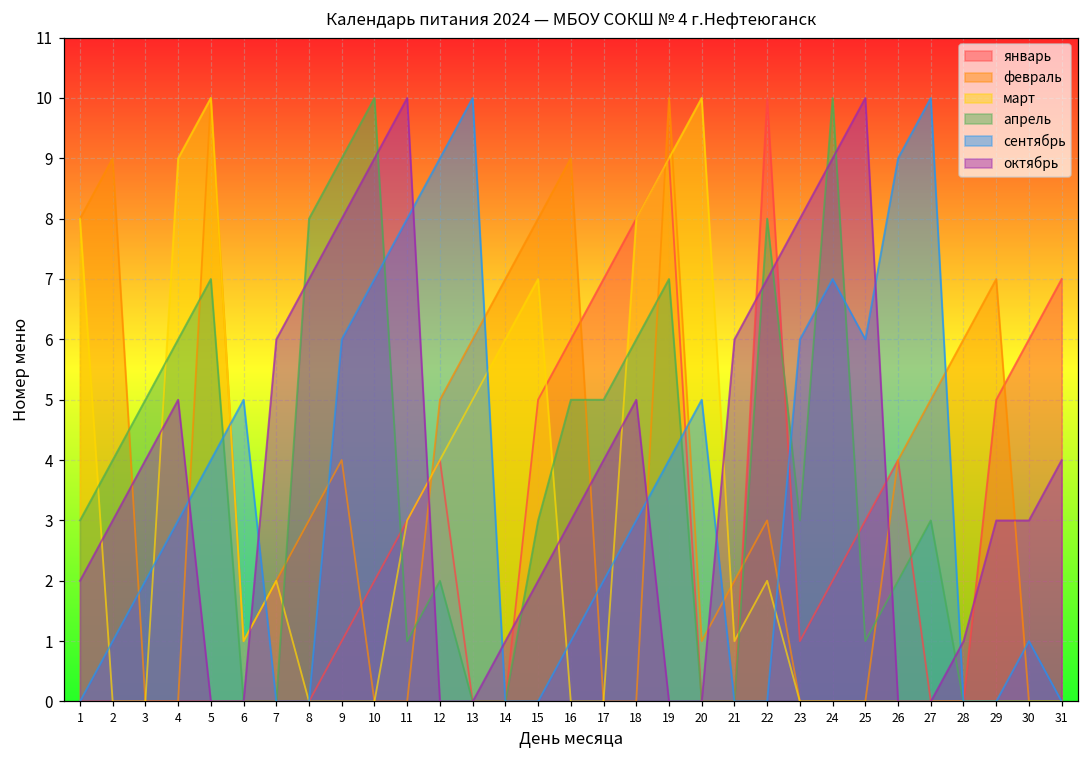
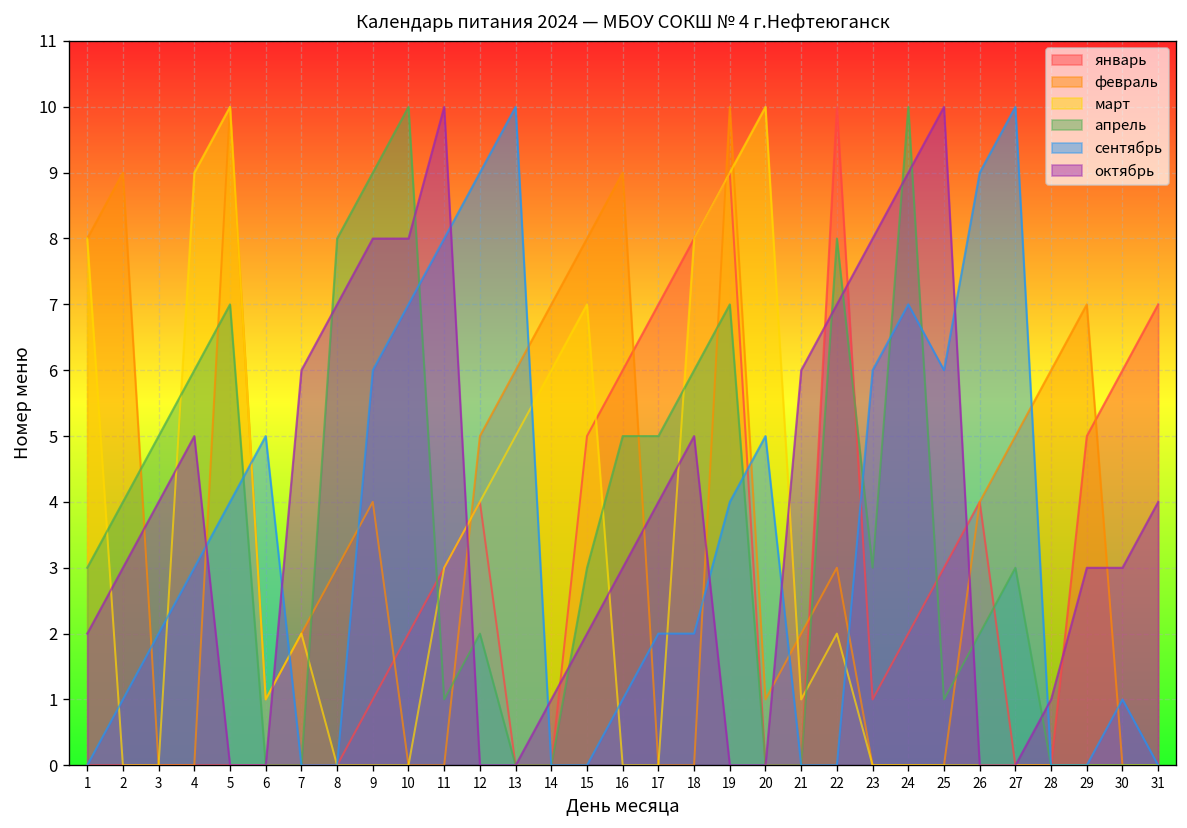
  {
    "январь": {
      "9": 1,
      "10": 2,
      "15": 5,
      "16": 6,
      "17": 7,
      "22": 10,
      "23": 1,
      "24": 2,
      "25": 3,
      "29": 5,
      "30": 6,
      "31": 7
    },
    "апрель": {
      "1": 3,
      "2": 4,
      "3": 5,
      "4": 6,
      "5": 7,
      "8": 8,
      "9": 9,
      "10": 10,
      "11": 1,
      "12": 2,
      "15": 3,
      "16": 5,
      "17": 5,
      "18": 6,
      "19": 7,
      "22": 8,
      "23": 3,
      "24": 10,
      "25": 1,
      "26": 2,
      "27": 3
    },
    "сентябрь": {
      "2": 1,
      "3": 2,
      "4": 3,
      "5": 4,
      "6": 5,
      "9": 6,
      "10": 7,
      "11": 8,
      "12": 9,
      "13": 10,
      "15": 0,
      "16": 1,
      "17": 2,
-     "18": 3,
+     "18": 2,
      "19": 4,
      "20": 5,
      "22": 0,
      "23": 6,
      "24": 7,
      "25": 6,
      "26": 9,
      "27": 10,
      "30": 1
    },
    "октябрь": {
      "1": 2,
      "2": 3,
      "3": 4,
      "4": 5,
      "7": 6,
      "8": 7,
      "9": 8,
-     "10": 9,
+     "10": 8,
      "11": 10,
      "12": 0,
      "14": 1,
      "15": 2,
      "16": 3,
      "17": 4,
      "18": 5,
      "19": 0,
      "21": 6,
      "22": 7,
      "23": 8,
      "24": 9,
      "25": 10,
      "28": 1,
      "29": 3,
      "30": 3,
      "31": 4
    }
  }
